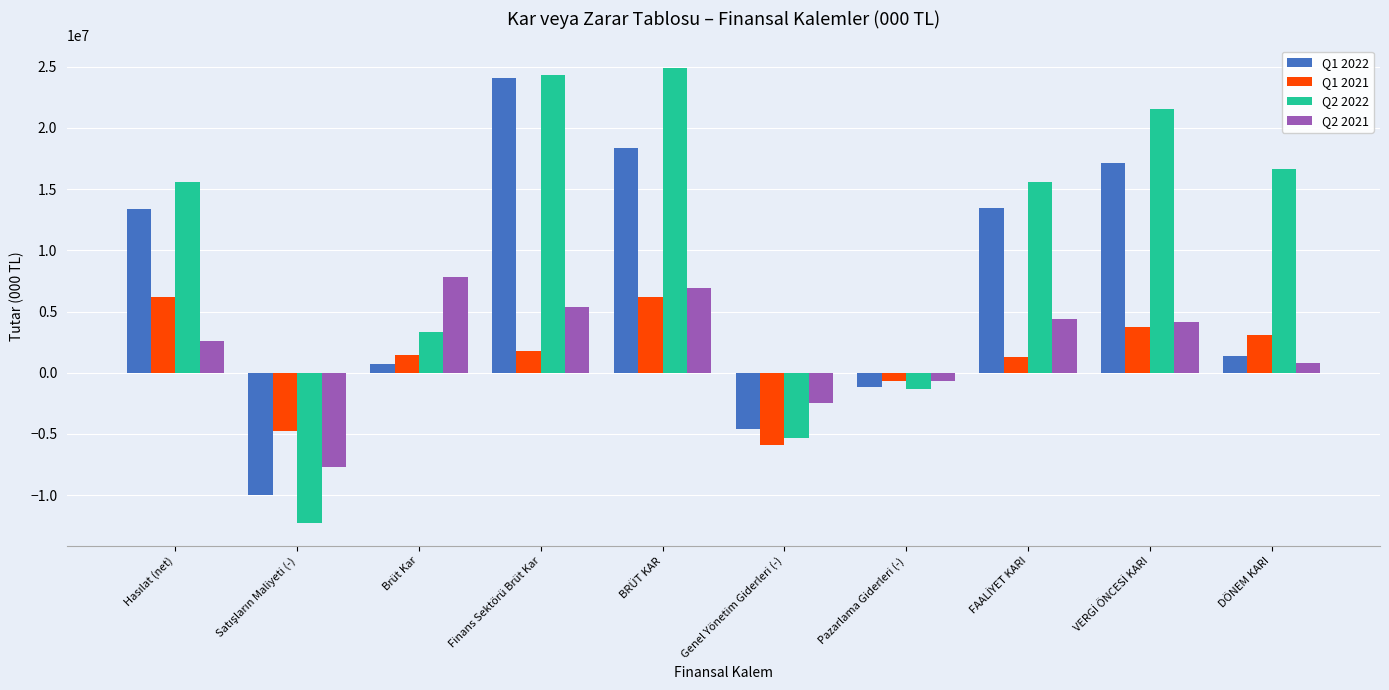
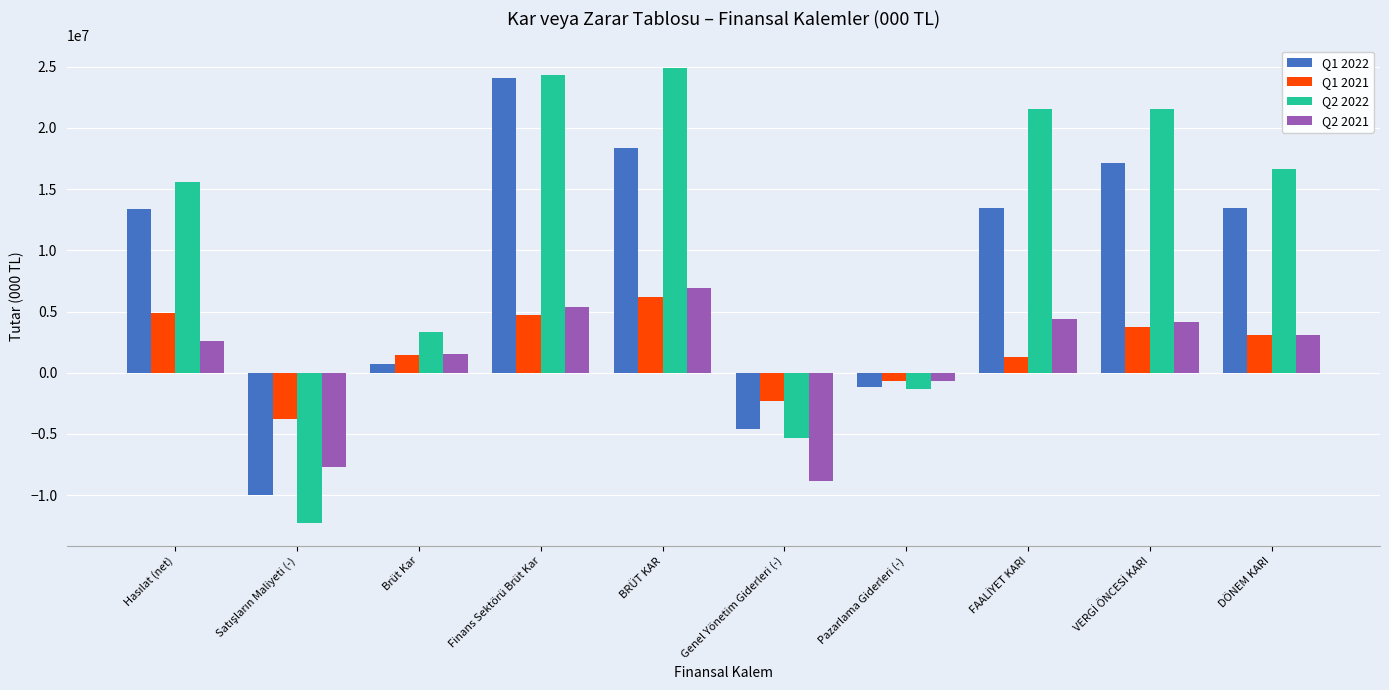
  {
    "Q1 2022": {
      "Hasılat (net)": 13400000,
      "Satışların Maliyeti (-)": -9900000,
      "Brüt Kar": 700000,
      "Finans Sektörü Brüt Kar": 24100000,
      "BRÜT KAR": 18300000,
      "Genel Yönetim Giderleri (-)": -4600000,
      "Pazarlama Giderleri (-)": -1200000,
      "FAALİYET KARI": 13500000,
      "VERGİ ÖNCESİ KARI": 17100000,
-     "DÖNEM KARI": 1400000
+     "DÖNEM KARI": 13400000
    },
    "Q1 2021": {
-     "Hasılat (net)": 6200000,
-     "Satışların Maliyeti (-)": -4800000,
+     "Hasılat (net)": 4800000,
+     "Satışların Maliyeti (-)": -3700000,
      "Brüt Kar": 1400000,
-     "Finans Sektörü Brüt Kar": 1700000,
+     "Finans Sektörü Brüt Kar": 4700000,
      "BRÜT KAR": 6200000,
-     "Genel Yönetim Giderleri (-)": -5900000,
+     "Genel Yönetim Giderleri (-)": -2300000,
      "Pazarlama Giderleri (-)": -700000,
      "FAALİYET KARI": 1300000,
      "VERGİ ÖNCESİ KARI": 3700000,
      "DÖNEM KARI": 3100000
    },
    "Q2 2022": {
      "Hasılat (net)": 15600000,
      "Satışların Maliyeti (-)": -12300000,
      "Brüt Kar": 3300000,
      "Finans Sektörü Brüt Kar": 24300000,
      "BRÜT KAR": 24900000,
      "Genel Yönetim Giderleri (-)": -5300000,
      "Pazarlama Giderleri (-)": -1300000,
-     "FAALİYET KARI": 15600000,
+     "FAALİYET KARI": 21600000,
      "VERGİ ÖNCESİ KARI": 21500000,
      "DÖNEM KARI": 16700000
    },
    "Q2 2021": {
      "Hasılat (net)": 2600000,
      "Satışların Maliyeti (-)": -7700000,
-     "Brüt Kar": 7800000,
+     "Brüt Kar": 1500000,
      "Finans Sektörü Brüt Kar": 5400000,
      "BRÜT KAR": 6900000,
-     "Genel Yönetim Giderleri (-)": -2500000,
+     "Genel Yönetim Giderleri (-)": -8900000,
      "Pazarlama Giderleri (-)": -700000,
      "FAALİYET KARI": 4400000,
      "VERGİ ÖNCESİ KARI": 4100000,
-     "DÖNEM KARI": 800000
+     "DÖNEM KARI": 3100000
    }
  }
